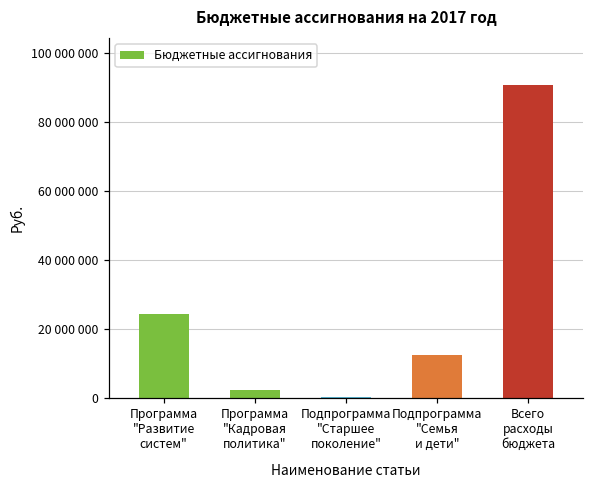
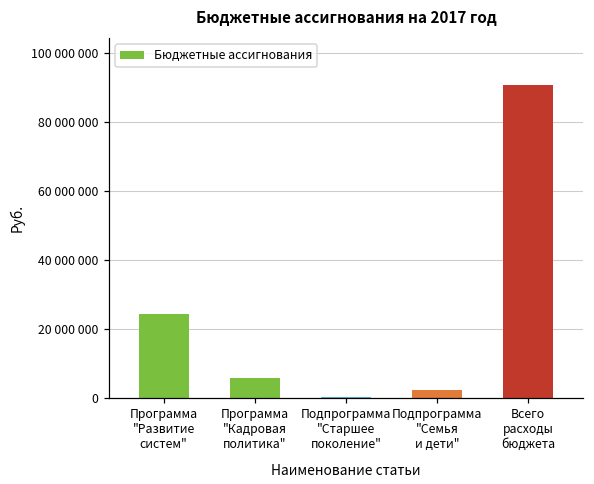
  {
    "Программа \"Развитие систем\"": 24000000,
-   "Программа \"Кадровая политика\"": 2000000,
-   "Подпрограмма \"Семья и дети\"": 12000000,
+   "Программа \"Кадровая политика\"": 6000000,
+   "Подпрограмма \"Семья и дети\"": 2000000,
    "Всего расходы бюджета": 91000000
  }
